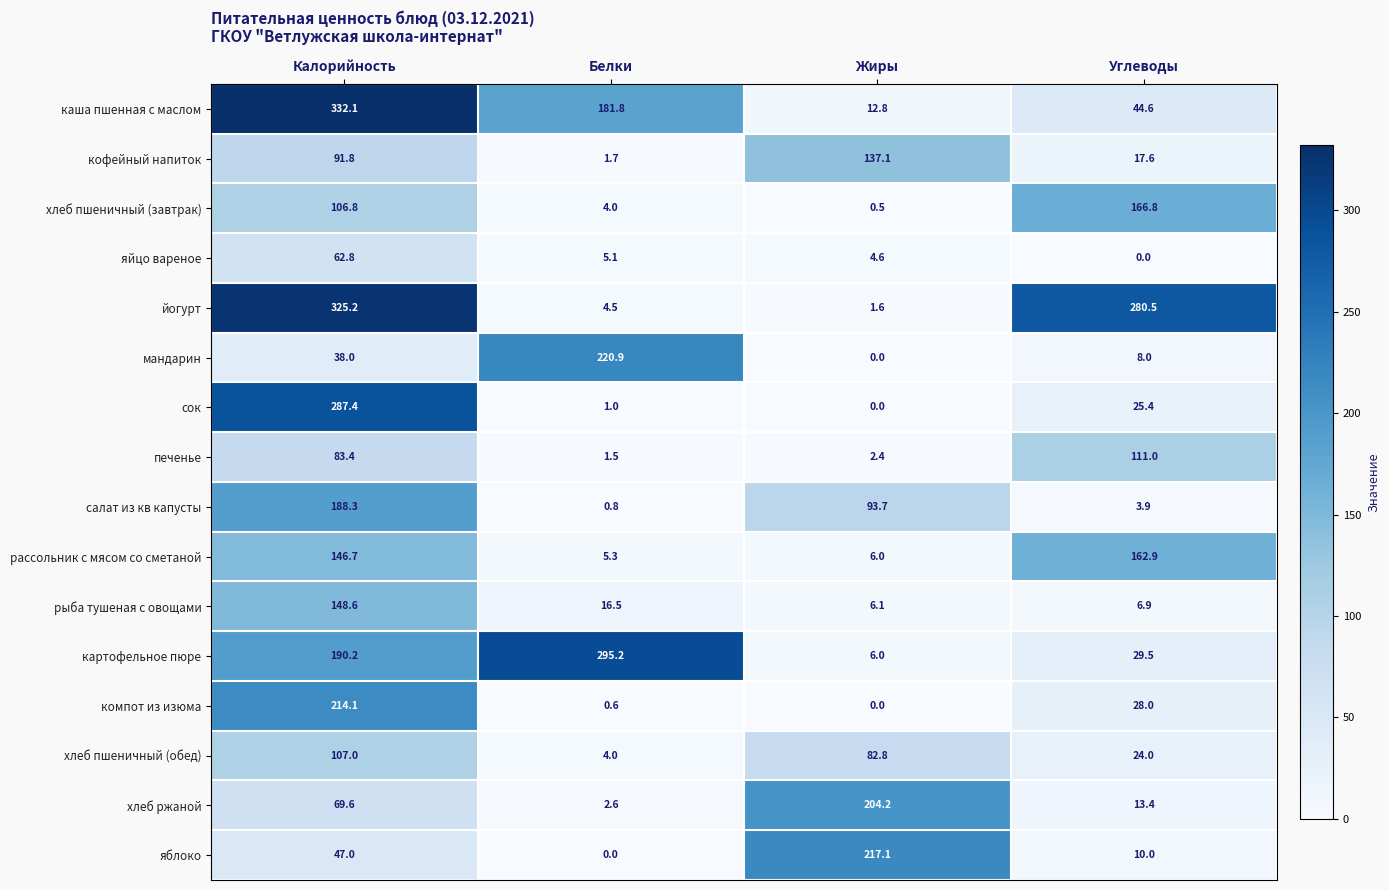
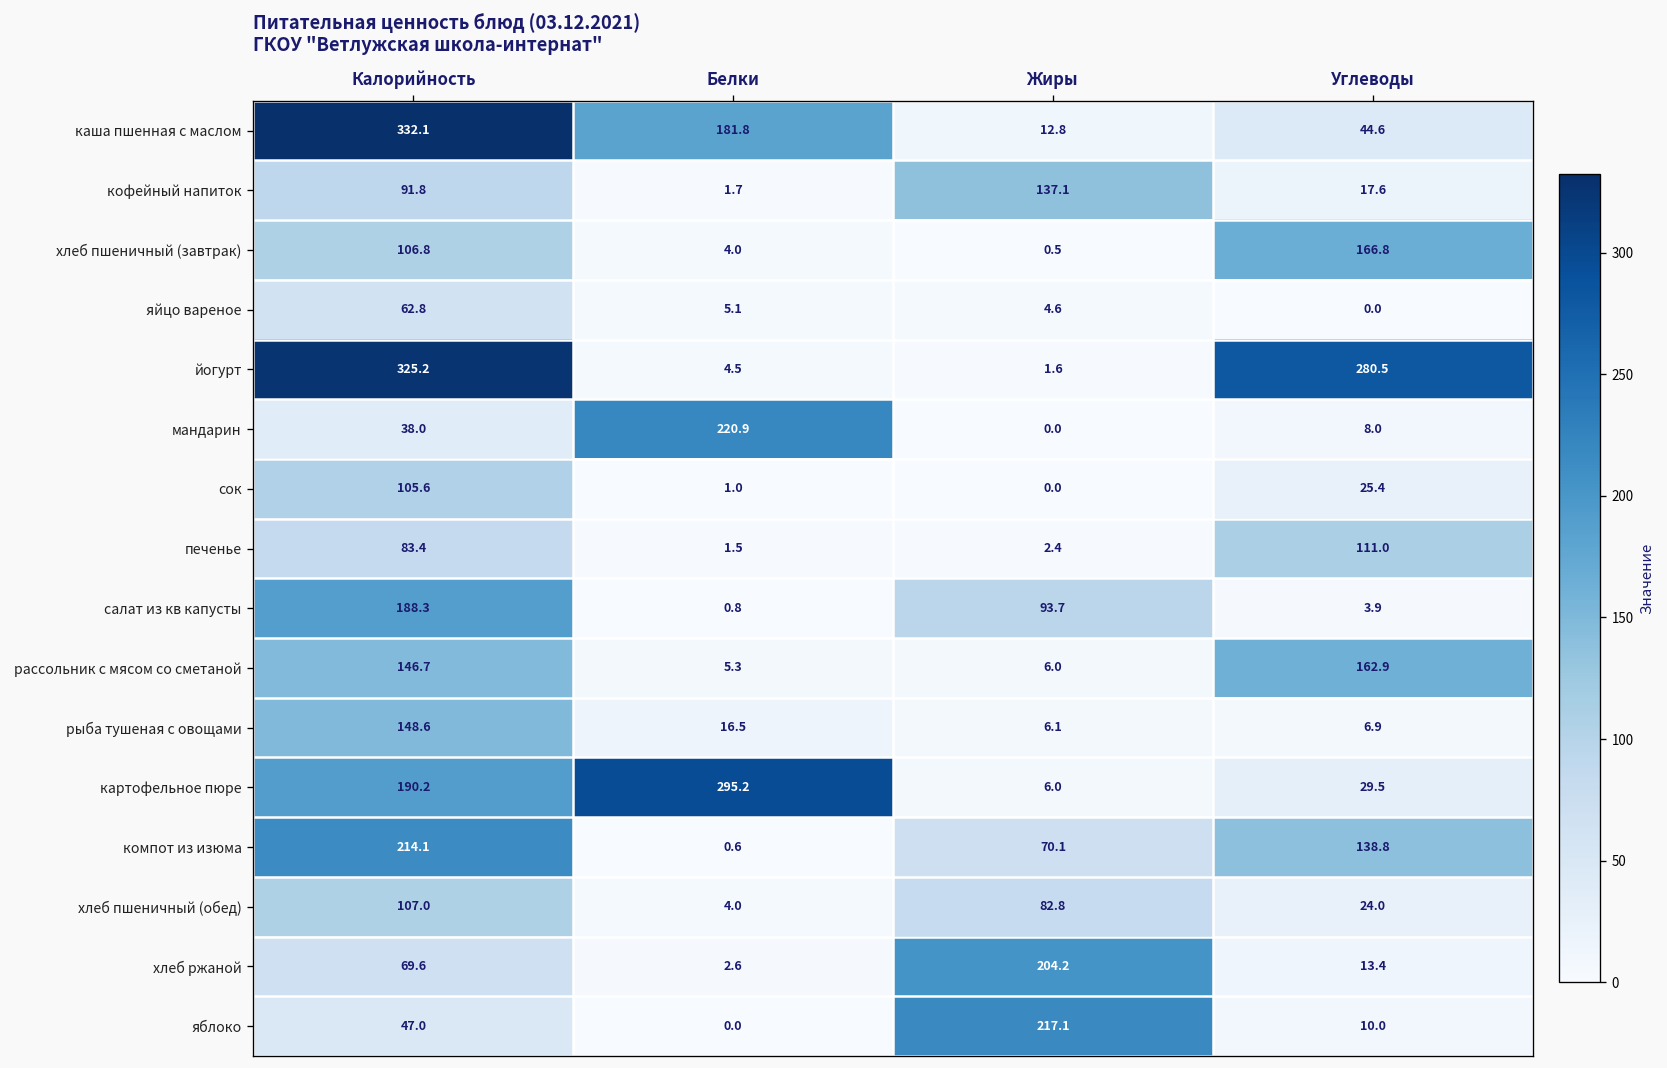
  {
    "каша пшенная с маслом": {
      "Калорийность": 332.1,
      "Белки": 181.8,
      "Жиры": 12.8,
      "Углеводы": 44.6
    },
    "кофейный напиток": {
      "Калорийность": 91.8,
      "Белки": 1.7,
      "Жиры": 137.1,
      "Углеводы": 17.6
    },
    "хлеб пшеничный (завтрак)": {
      "Калорийность": 106.8,
      "Белки": 4.0,
      "Жиры": 0.5,
      "Углеводы": 166.8
    },
    "яйцо вареное": {
      "Калорийность": 62.8,
      "Белки": 5.1,
      "Жиры": 4.6,
      "Углеводы": 0.0
    },
    "йогурт": {
      "Калорийность": 325.2,
      "Белки": 4.5,
      "Жиры": 1.6,
      "Углеводы": 280.5
    },
    "мандарин": {
      "Калорийность": 38.0,
      "Белки": 220.9,
      "Жиры": 0.0,
      "Углеводы": 8.0
    },
    "сок": {
-     "Калорийность": 287.4,
+     "Калорийность": 105.6,
      "Белки": 1.0,
      "Жиры": 0.0,
      "Углеводы": 25.4
    },
    "печенье": {
      "Калорийность": 83.4,
      "Белки": 1.5,
      "Жиры": 2.4,
      "Углеводы": 111.0
    },
    "салат из кв капусты": {
      "Калорийность": 188.3,
      "Белки": 0.8,
      "Жиры": 93.7,
      "Углеводы": 3.9
    },
    "рассольник с мясом со сметаной": {
      "Калорийность": 146.7,
      "Белки": 5.3,
      "Жиры": 6.0,
      "Углеводы": 162.9
    },
    "рыба тушеная с овощами": {
      "Калорийность": 148.6,
      "Белки": 16.5,
      "Жиры": 6.1,
      "Углеводы": 6.9
    },
    "картофельное пюре": {
      "Калорийность": 190.2,
      "Белки": 295.2,
      "Жиры": 6.0,
      "Углеводы": 29.5
    },
    "компот из изюма": {
      "Калорийность": 214.1,
      "Белки": 0.6,
-     "Жиры": 0.0,
-     "Углеводы": 28.0
+     "Жиры": 70.1,
+     "Углеводы": 138.8
    },
    "хлеб пшеничный (обед)": {
      "Калорийность": 107.0,
      "Белки": 4.0,
      "Жиры": 82.8,
      "Углеводы": 24.0
    },
    "хлеб ржаной": {
      "Калорийность": 69.6,
      "Белки": 2.6,
      "Жиры": 204.2,
      "Углеводы": 13.4
    },
    "яблоко": {
      "Калорийность": 47.0,
      "Белки": 0.0,
      "Жиры": 217.1,
      "Углеводы": 10.0
    }
  }
